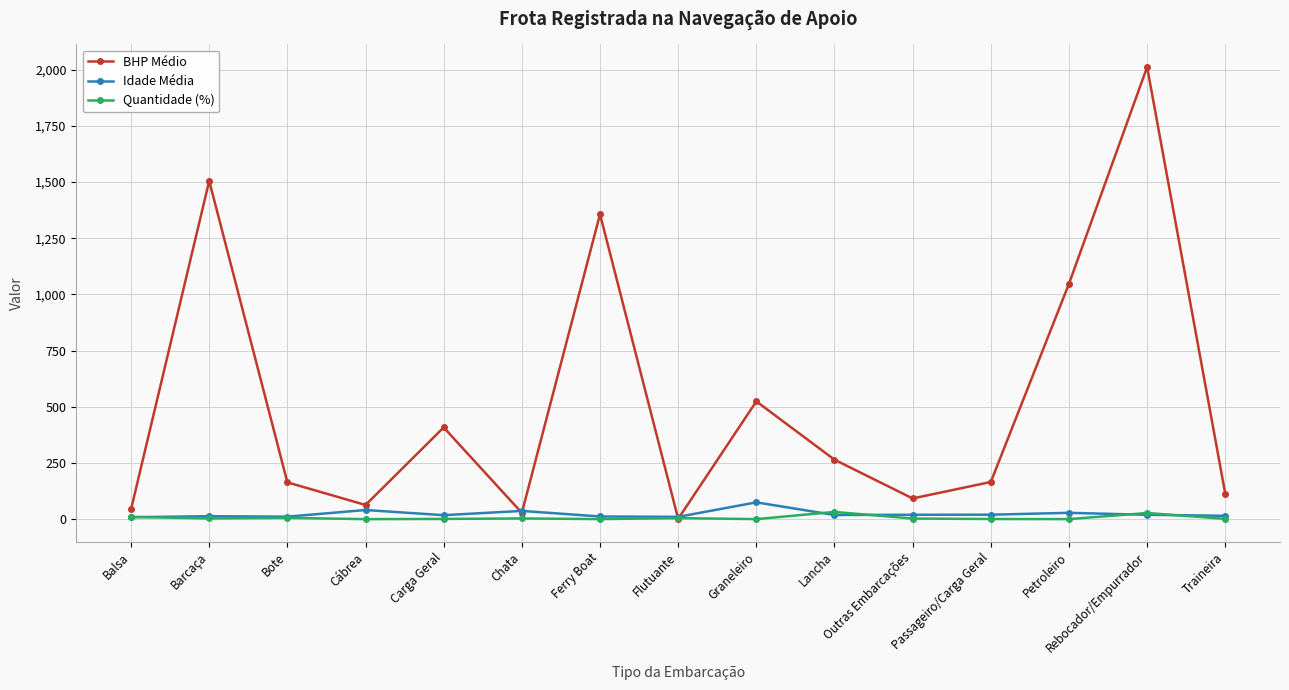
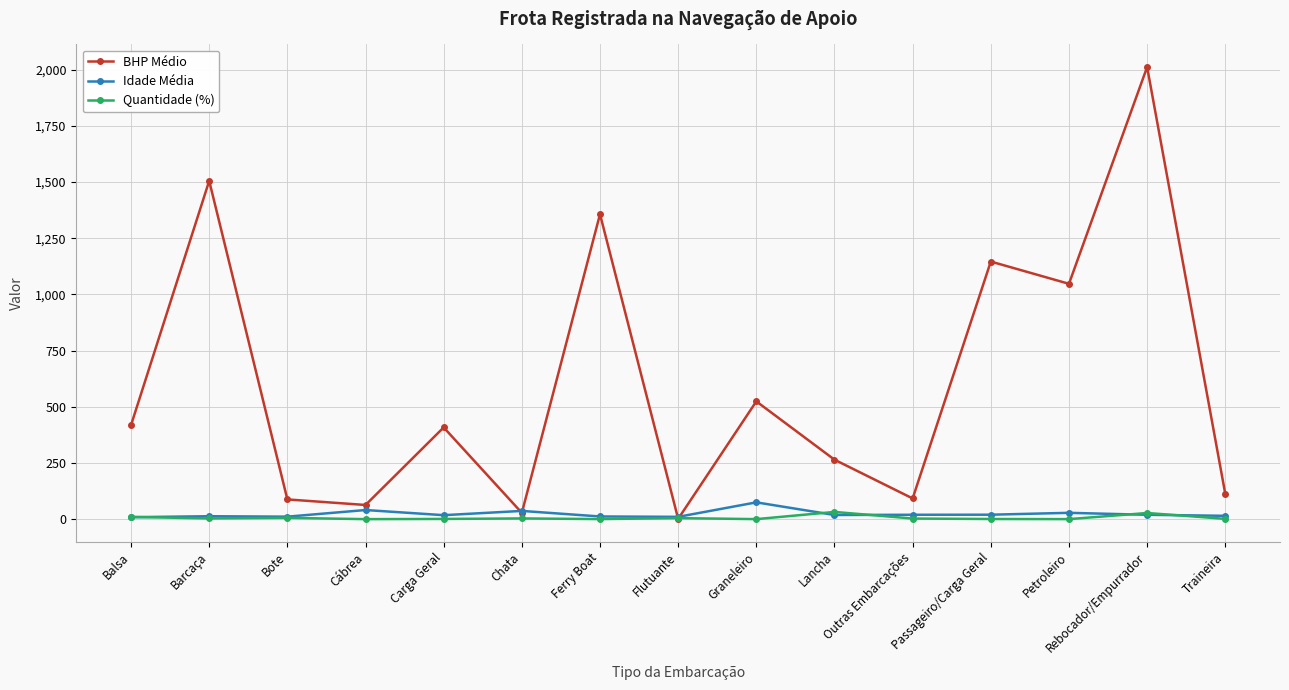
  {
    "BHP Médio": {
-     "Balsa": "40",
+     "Balsa": "420",
      "Barcaça": "1,510",
-     "Bote": "160",
+     "Bote": "90",
      "Cábrea": "60",
      "Carga Geral": "410",
      "Ferry Boat": "1,360",
      "Graneleiro": "520",
      "Lancha": "260",
      "Outras Embarcações": "90",
-     "Passageiro/Carga Geral": "170",
+     "Passageiro/Carga Geral": "1,150",
      "Petroleiro": "1,050",
      "Rebocador/Empurrador": "2,010",
      "Traineira": "110"
    },
    "Idade Média": {
      "Cábrea": "40",
      "Carga Geral": "20",
      "Ferry Boat": "10",
      "Graneleiro": "80",
      "Lancha": "20",
      "Outras Embarcações": "20",
      "Passageiro/Carga Geral": "20",
      "Petroleiro": "30",
      "Traineira": "20"
    },
    "Quantidade (%)": {
      "Cábrea": "0",
      "Carga Geral": "0",
      "Chata": "0",
      "Ferry Boat": "0",
      "Graneleiro": "0",
      "Lancha": "30",
      "Outras Embarcações": "0",
      "Passageiro/Carga Geral": "0",
      "Petroleiro": "0",
      "Traineira": "0"
    }
  }
